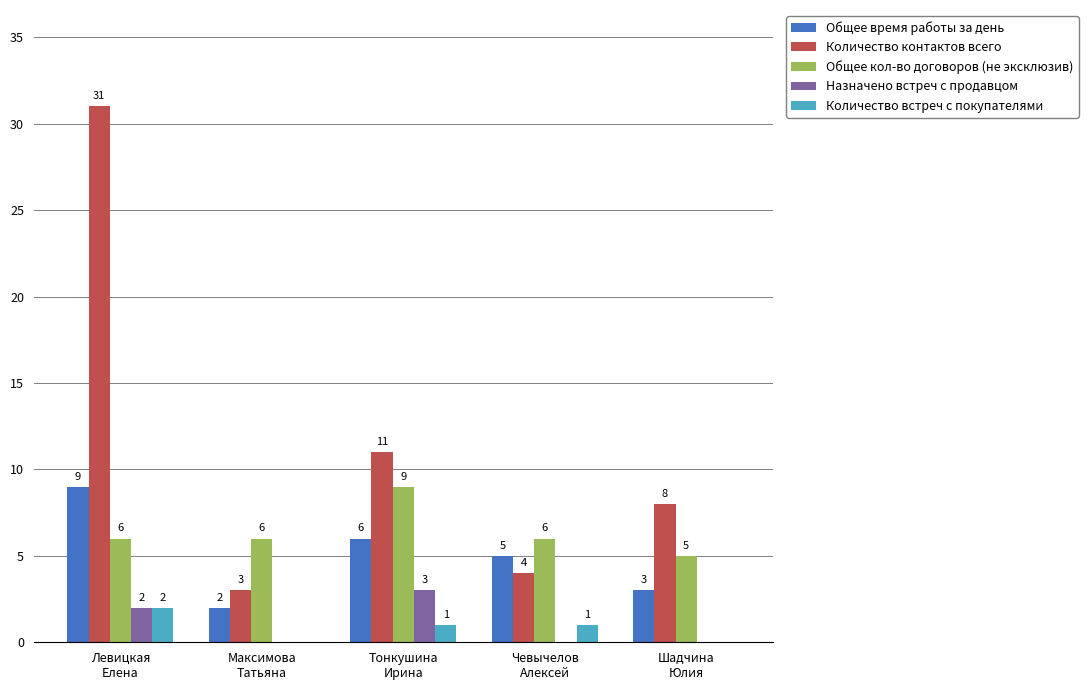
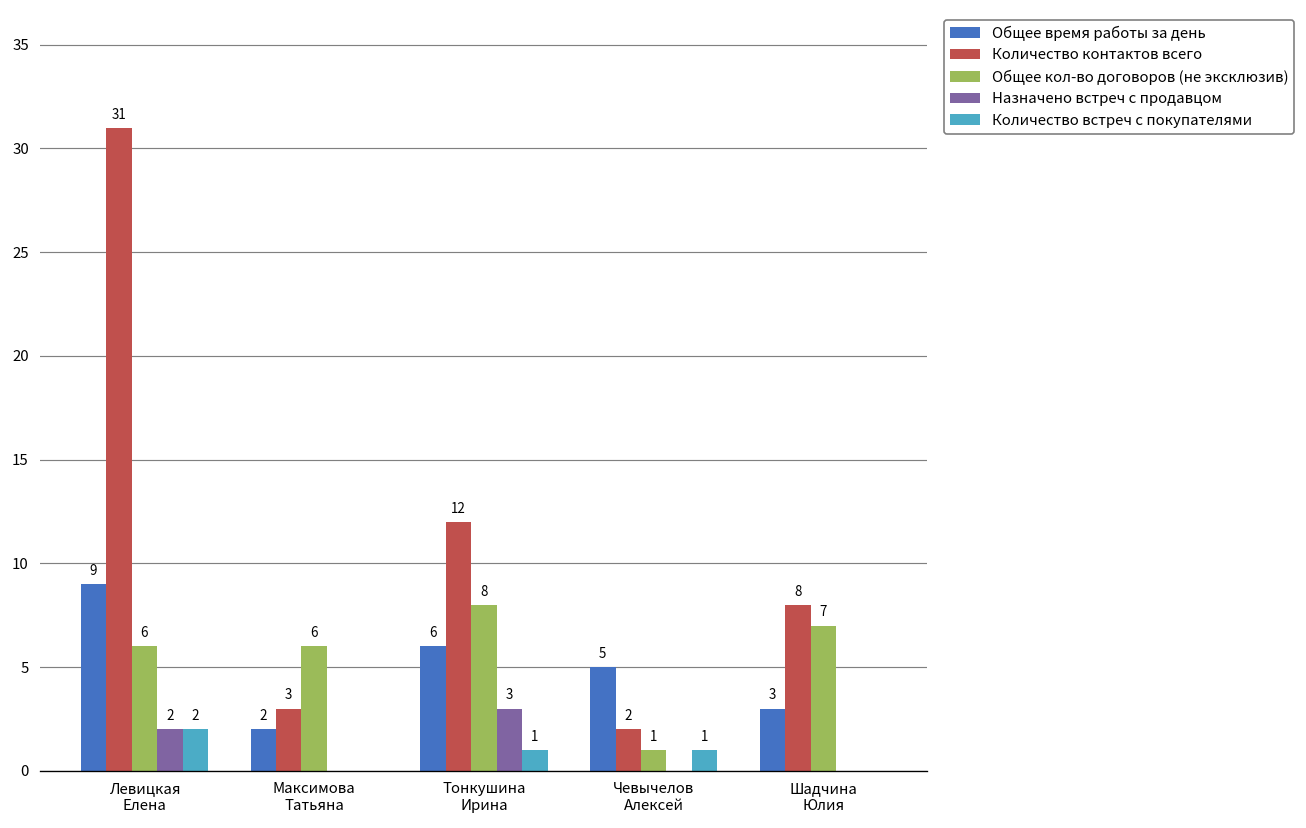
  {
    "Количество контактов всего": {
      "Левицкая Елена": 31,
      "Максимова Татьяна": 3,
-     "Тонкушина Ирина": 11,
-     "Чевычелов Алексей": 4,
+     "Тонкушина Ирина": 12,
+     "Чевычелов Алексей": 2,
      "Шадчина Юлия": 8
    },
    "Общее кол-во договоров (не эксклюзив)": {
      "Левицкая Елена": 6,
      "Максимова Татьяна": 6,
-     "Тонкушина Ирина": 9,
-     "Чевычелов Алексей": 6,
-     "Шадчина Юлия": 5
+     "Тонкушина Ирина": 8,
+     "Чевычелов Алексей": 1,
+     "Шадчина Юлия": 7
    },
    "Назначено встреч с продавцом": {
      "Левицкая Елена": 2,
      "Тонкушина Ирина": 3
    }
  }
